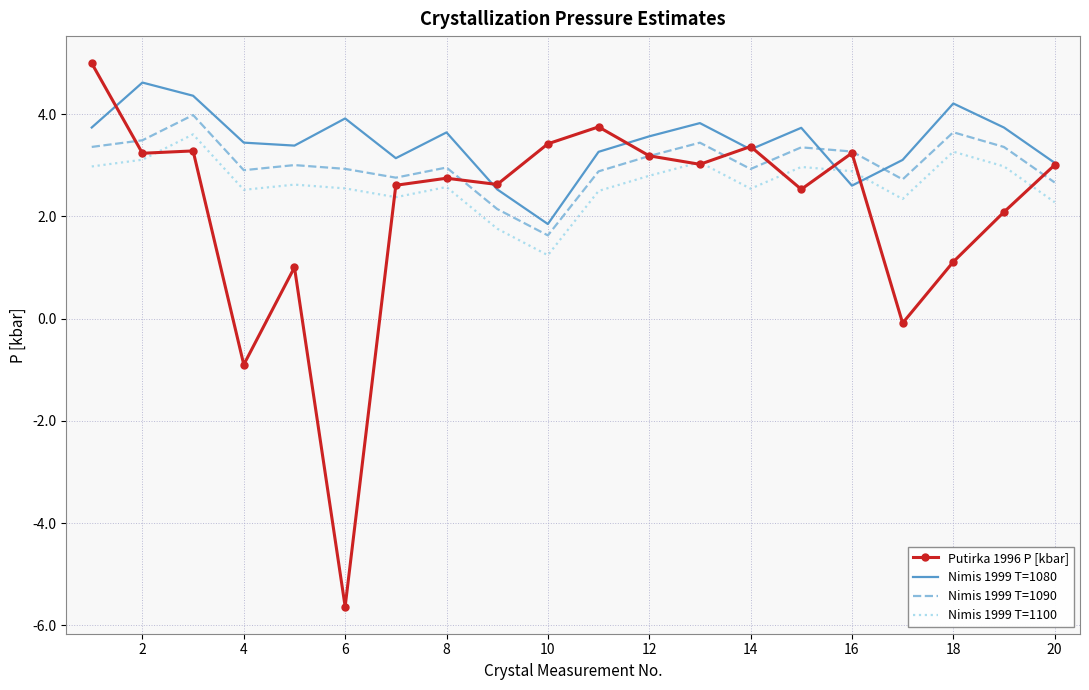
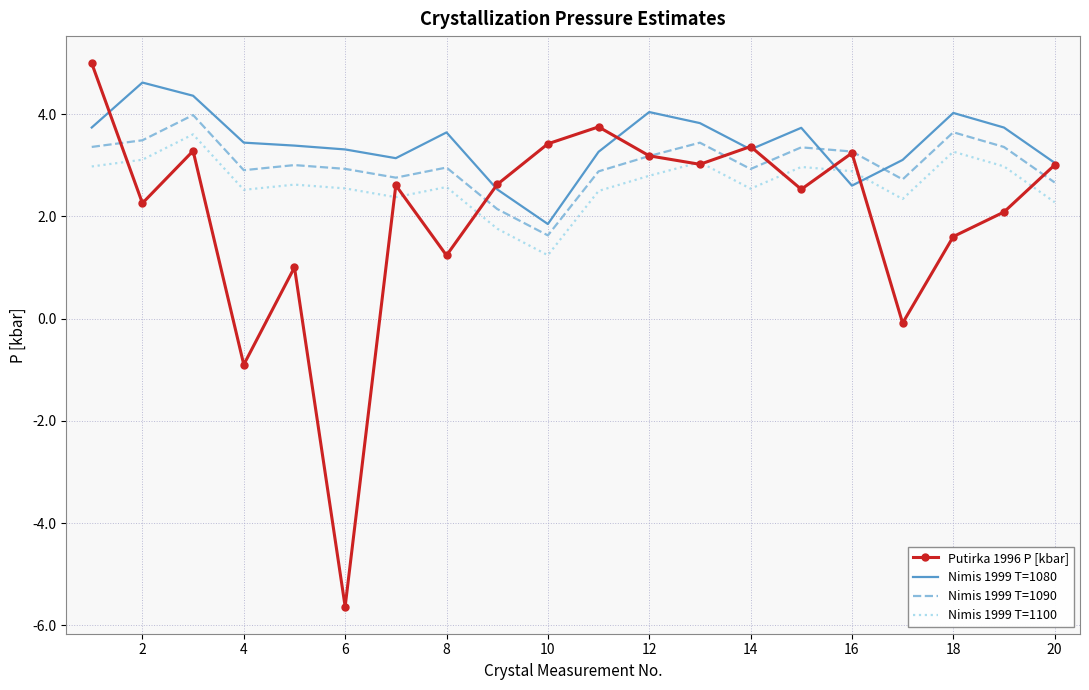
  {
    "Putirka 1996 P [kbar]": {
-     "2": 3.2,
+     "2": 2.3,
      "4": -0.9,
      "6": -5.6,
-     "8": 2.7,
+     "8": 1.2,
      "10": 3.4,
      "14": 3.4,
-     "18": 1.1
+     "18": 1.6
    },
    "Nimis 1999 T=1080": {
      "2": 4.6,
      "4": 3.4,
-     "6": 3.9,
+     "6": 3.3,
      "8": 3.6,
      "10": 1.9,
-     "12": 3.6,
+     "12": 4.0,
      "14": 3.3,
      "16": 2.6,
-     "18": 4.2
+     "18": 4.0
    }
  }
